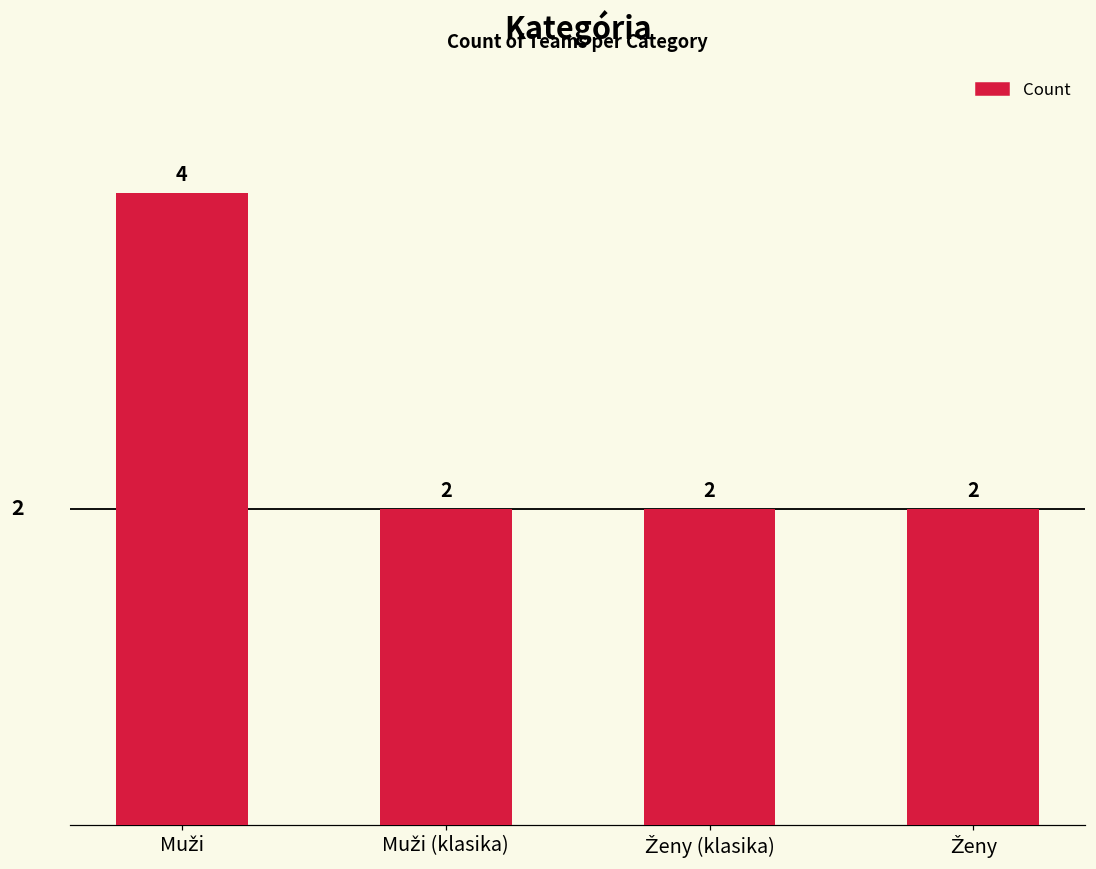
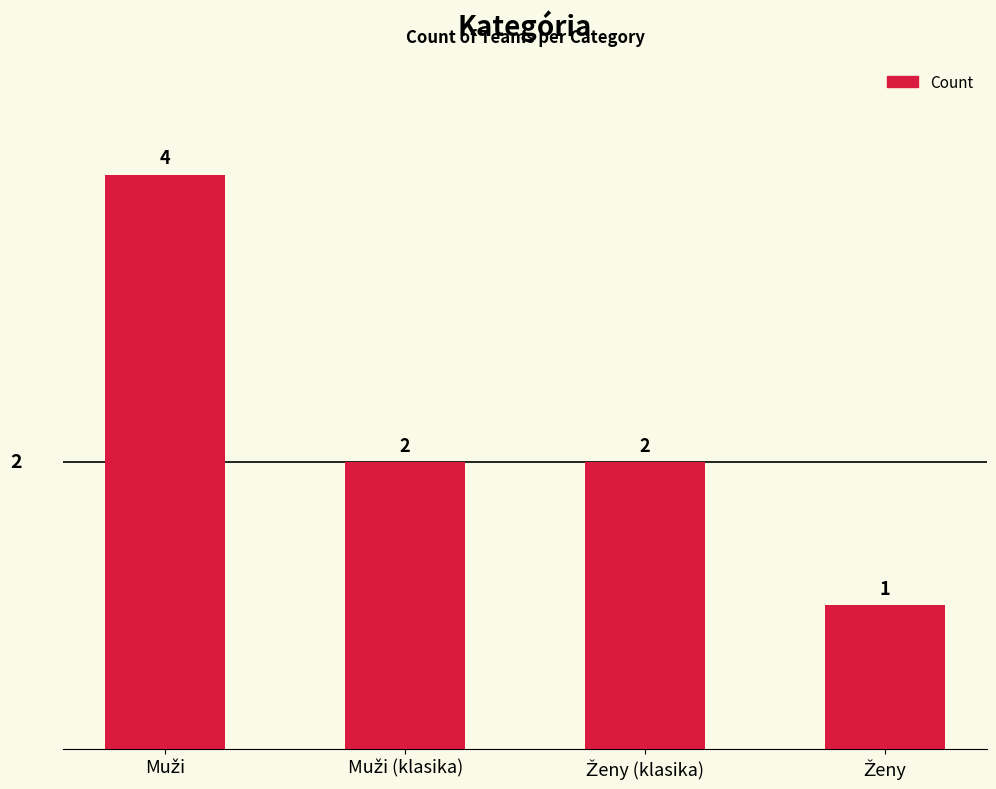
  {
    "Muži": 4,
    "Muži (klasika)": 2,
    "Ženy (klasika)": 2,
-   "Ženy": 2
+   "Ženy": 1
  }
